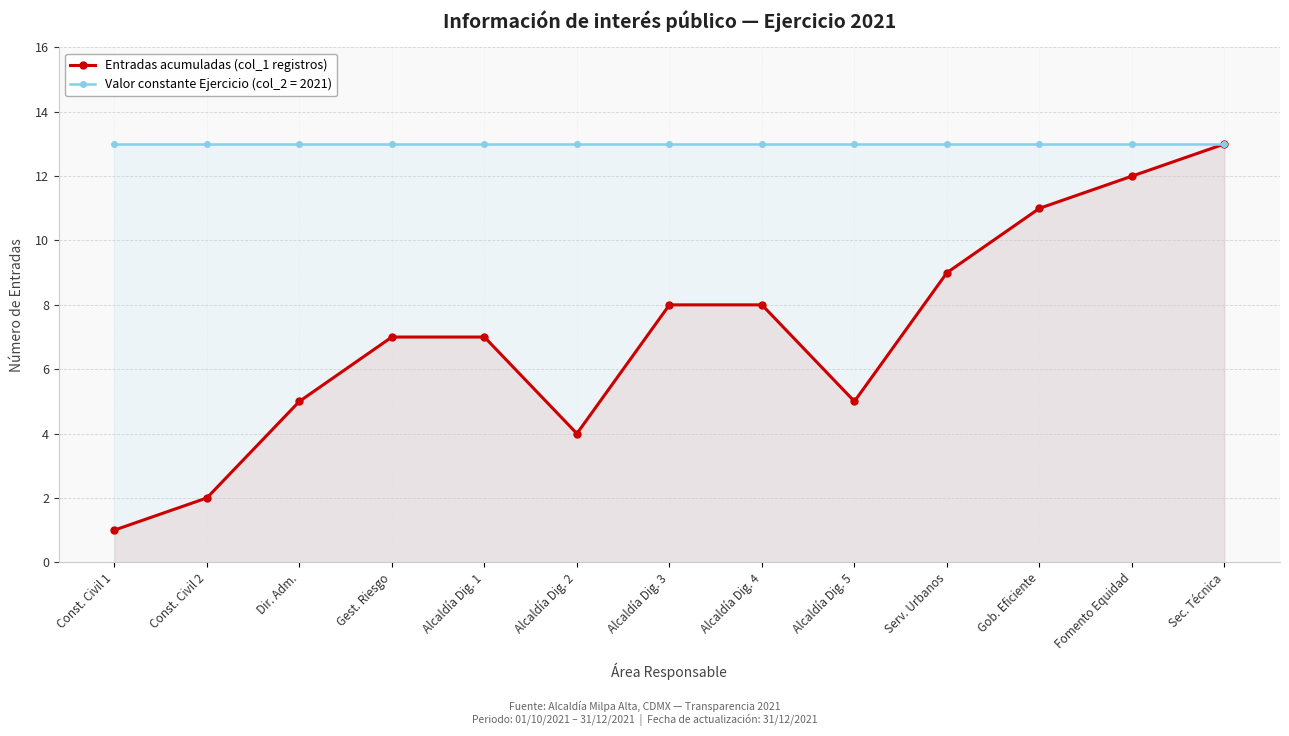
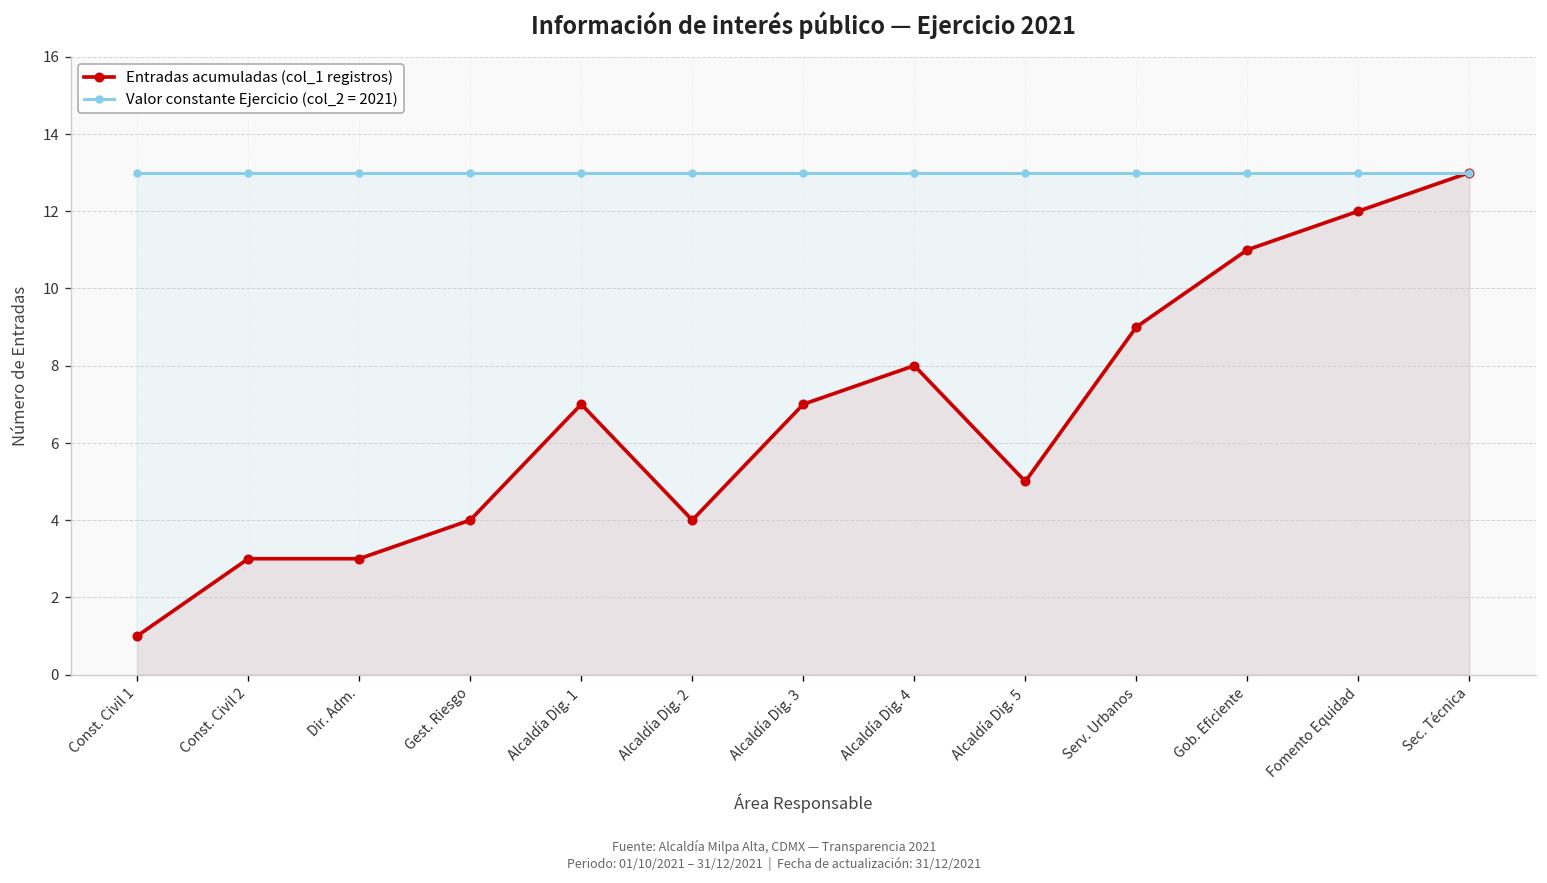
  {
    "Entradas acumuladas (col_1 registros)": {
      "Const. Civil 1": 1,
-     "Const. Civil 2": 2,
-     "Dir. Adm.": 5,
-     "Gest. Riesgo": 7,
+     "Const. Civil 2": 3,
+     "Dir. Adm.": 3,
+     "Gest. Riesgo": 4,
      "Alcaldía Dig. 1": 7,
      "Alcaldía Dig. 2": 4,
-     "Alcaldía Dig. 3": 8,
+     "Alcaldía Dig. 3": 7,
      "Alcaldía Dig. 4": 8,
      "Alcaldía Dig. 5": 5,
      "Serv. Urbanos": 9,
      "Gob. Eficiente": 11,
      "Fomento Equidad": 12
    },
    "Valor constante Ejercicio (col_2 = 2021)": {
      "Const. Civil 1": 13,
      "Const. Civil 2": 13,
      "Dir. Adm.": 13,
      "Gest. Riesgo": 13,
      "Alcaldía Dig. 1": 13,
      "Alcaldía Dig. 2": 13,
      "Alcaldía Dig. 3": 13,
      "Alcaldía Dig. 4": 13,
      "Alcaldía Dig. 5": 13,
      "Serv. Urbanos": 13,
      "Gob. Eficiente": 13,
      "Fomento Equidad": 13
    }
  }
